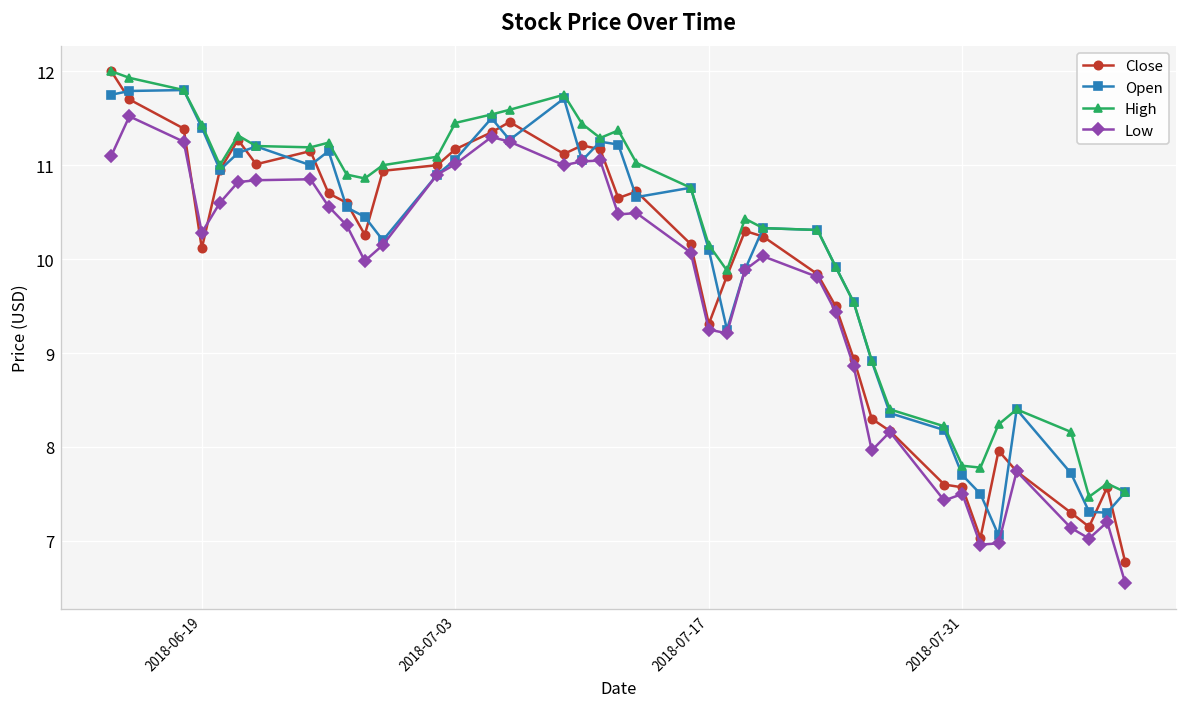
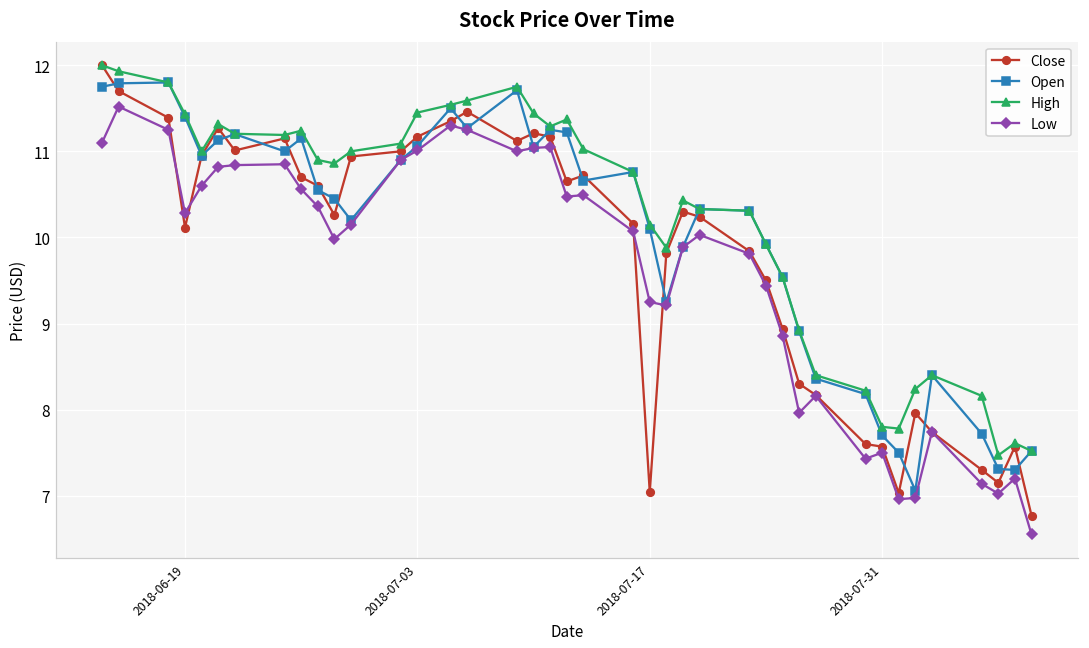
  {
    "Close": {
      "2018-06-19": 10.1,
      "2018-07-03": 11.2,
-     "2018-07-17": 9.3,
+     "2018-07-17": 7.0,
      "2018-07-31": 7.6
    },
    "Open": {
      "2018-07-03": 11.1,
      "2018-07-17": 10.1,
      "2018-07-31": 7.7
    },
    "High": {
      "2018-07-03": 11.4,
      "2018-07-17": 10.1,
      "2018-07-31": 7.8
    },
    "Low": {
      "2018-06-19": 10.3,
      "2018-07-03": 11.0,
      "2018-07-17": 9.3,
      "2018-07-31": 7.5
    }
  }
